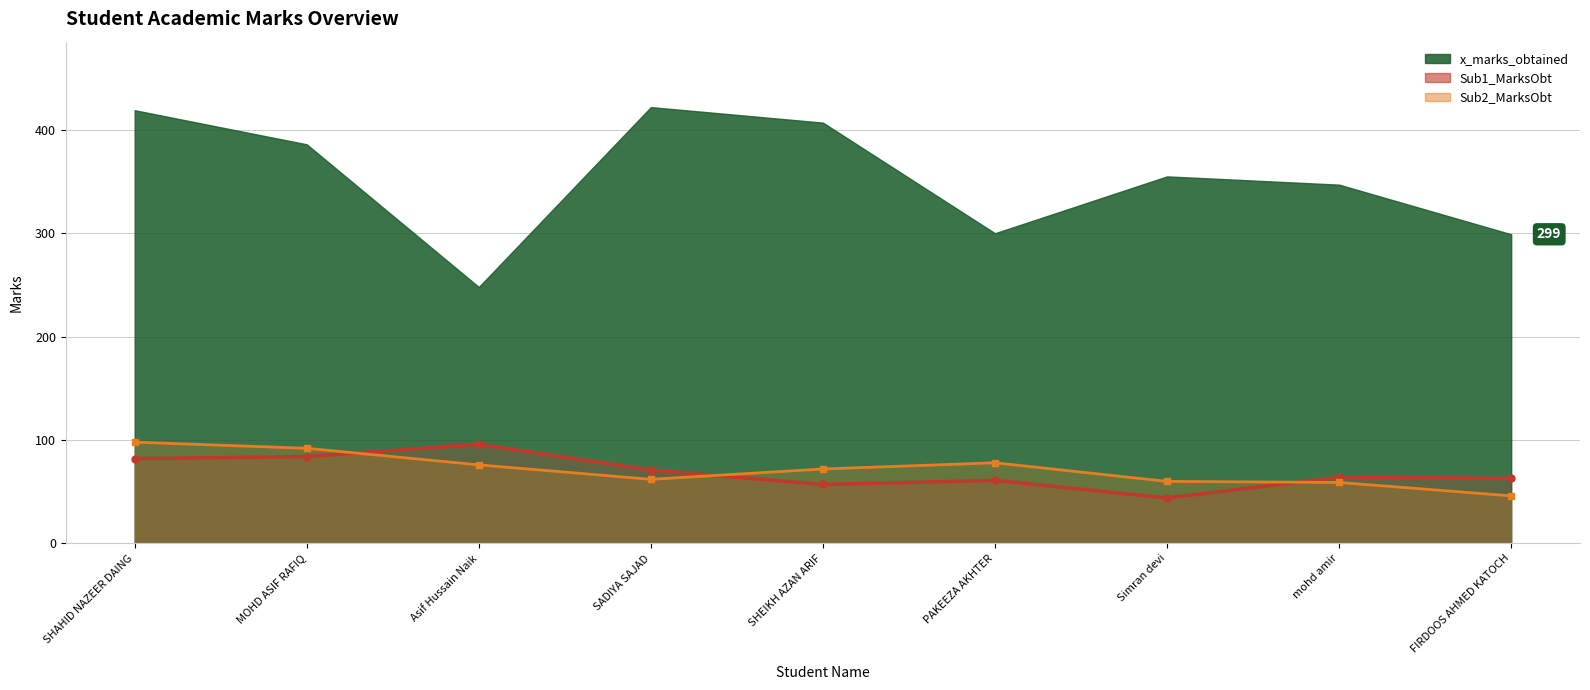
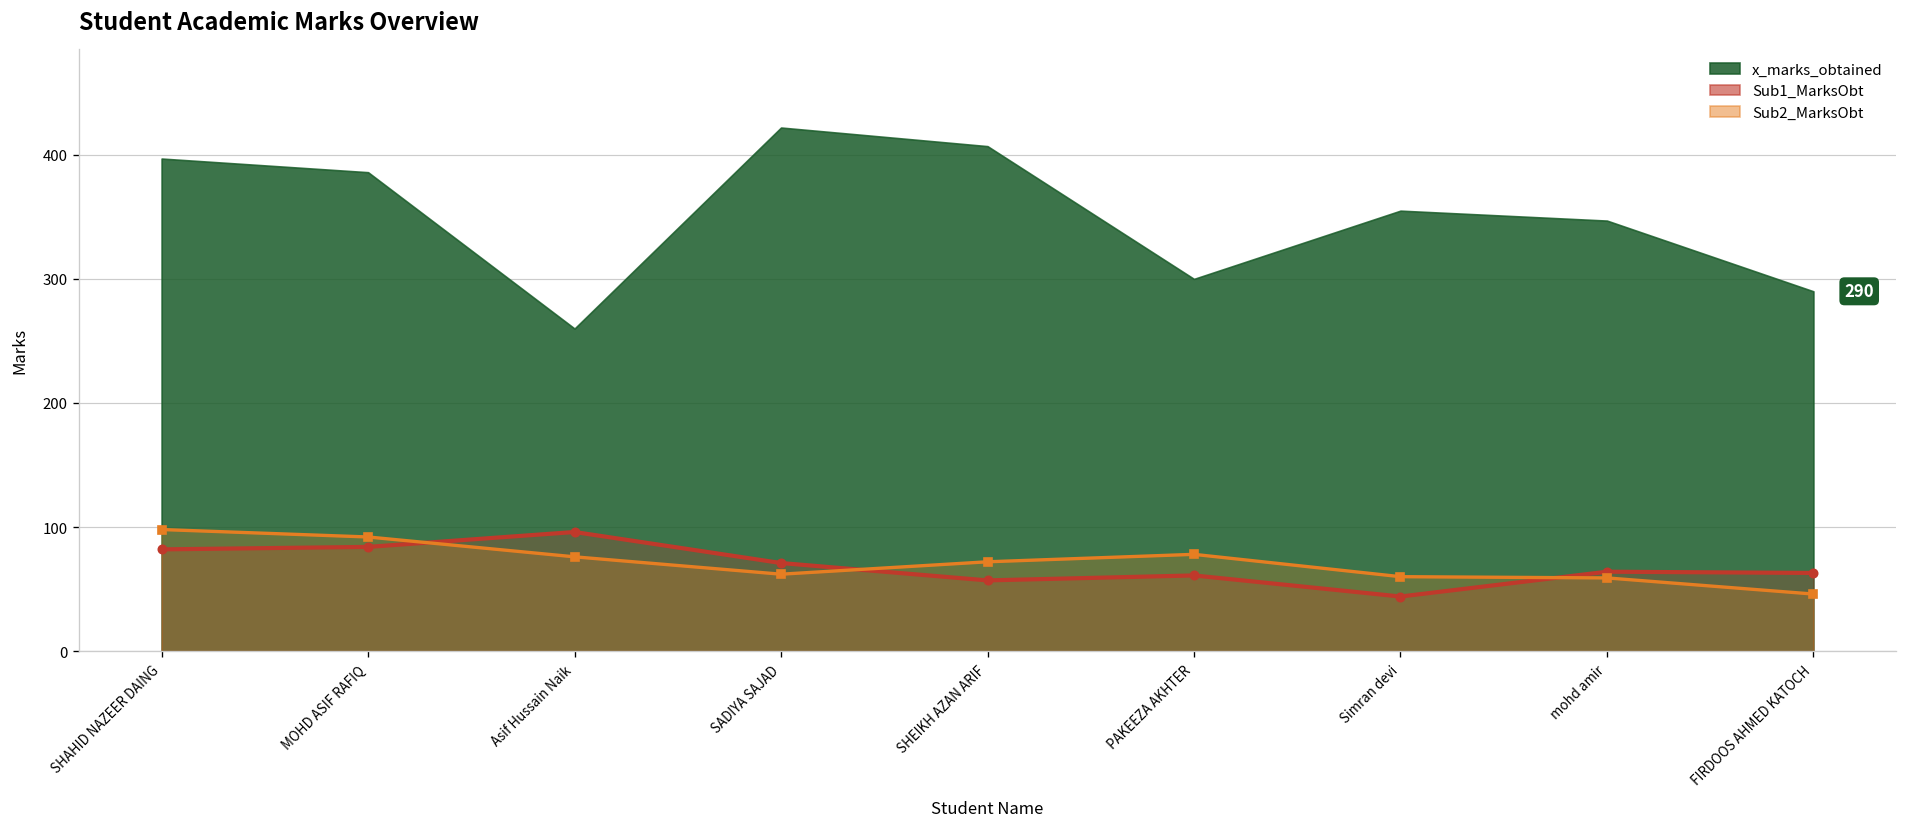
  {
    "x_marks_obtained": {
-     "SHAHID NAZEER DAING": 419,
-     "Asif Hussain Naik": 248,
-     "FIRDOOS AHMED KATOCH": 299
+     "SHAHID NAZEER DAING": 397,
+     "Asif Hussain Naik": 260,
+     "FIRDOOS AHMED KATOCH": 290
    }
  }
